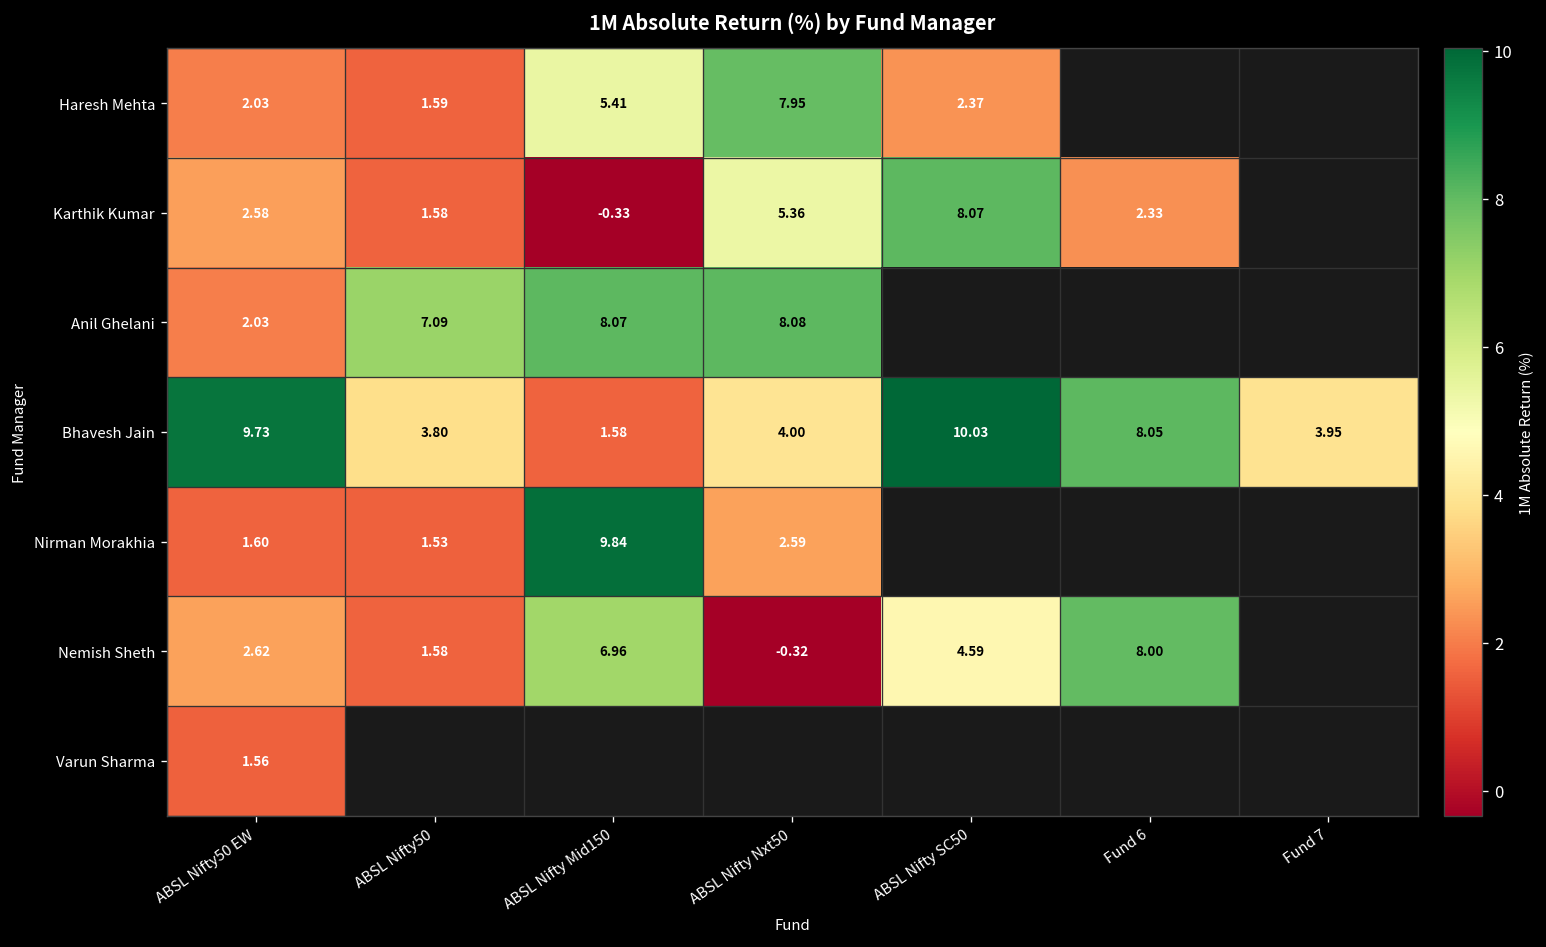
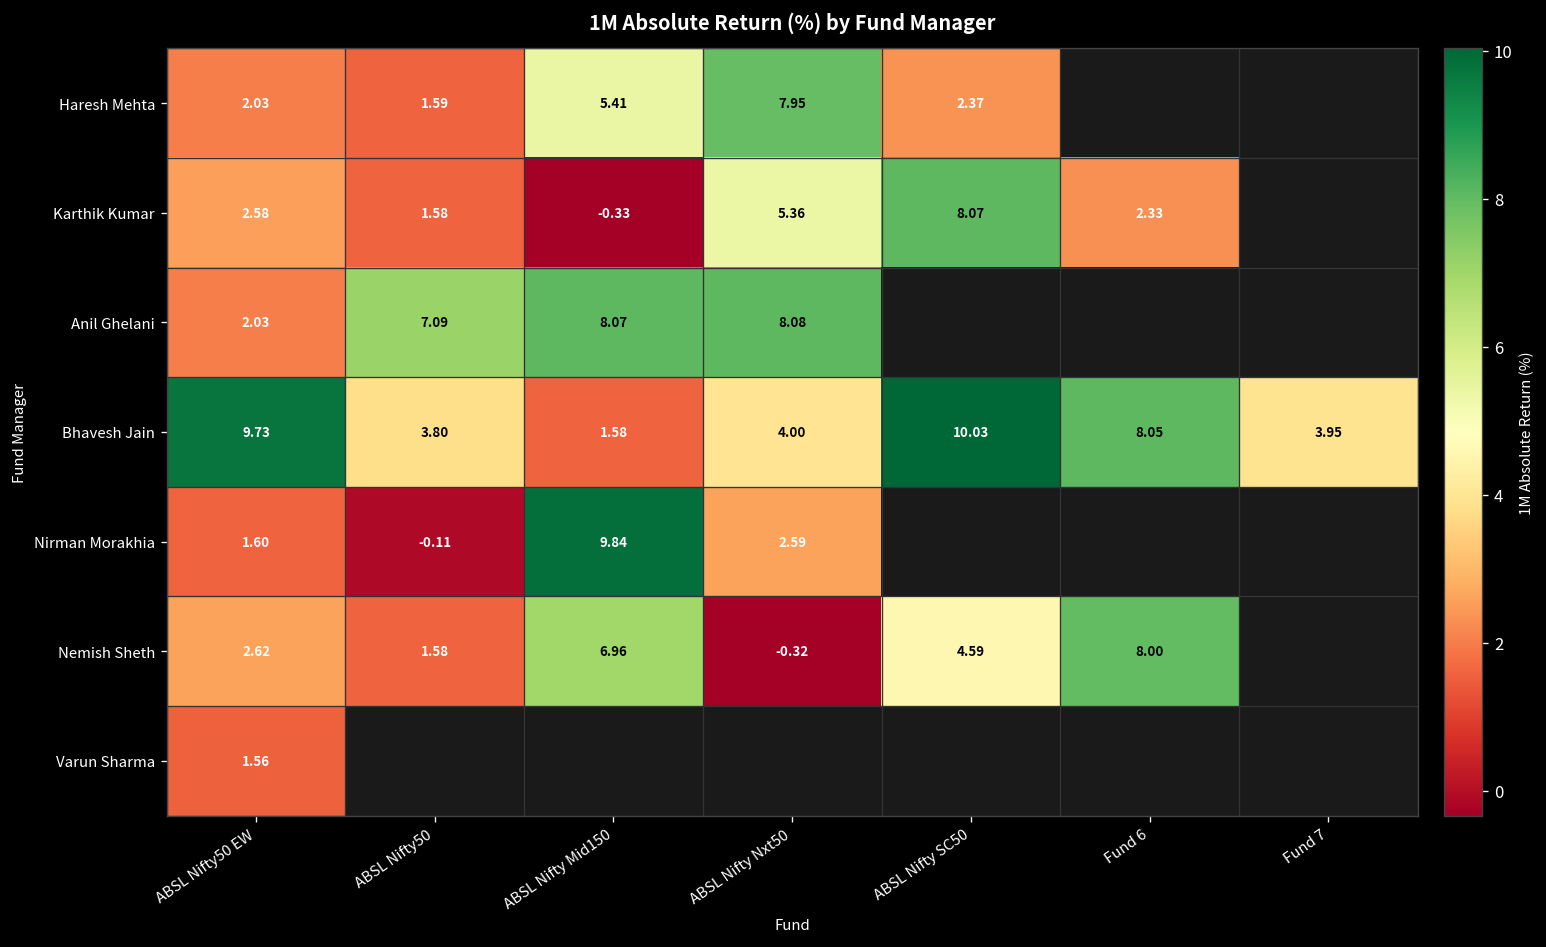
  {
    "Haresh Mehta": {
      "ABSL Nifty50 EW": 2.03,
      "ABSL Nifty50": 1.59,
      "ABSL Nifty Mid150": 5.41,
      "ABSL Nifty Nxt50": 7.95,
      "ABSL Nifty SC50": 2.37
    },
    "Karthik Kumar": {
      "ABSL Nifty50 EW": 2.58,
      "ABSL Nifty50": 1.58,
      "ABSL Nifty Mid150": -0.33,
      "ABSL Nifty Nxt50": 5.36,
      "ABSL Nifty SC50": 8.07,
      "Fund 6": 2.33
    },
    "Anil Ghelani": {
      "ABSL Nifty50 EW": 2.03,
      "ABSL Nifty50": 7.09,
      "ABSL Nifty Mid150": 8.07,
      "ABSL Nifty Nxt50": 8.08
    },
    "Bhavesh Jain": {
      "ABSL Nifty50 EW": 9.73,
      "ABSL Nifty50": 3.80,
      "ABSL Nifty Mid150": 1.58,
      "ABSL Nifty Nxt50": 4.00,
      "ABSL Nifty SC50": 10.03,
      "Fund 6": 8.05,
      "Fund 7": 3.95
    },
    "Nirman Morakhia": {
      "ABSL Nifty50 EW": 1.60,
-     "ABSL Nifty50": 1.53,
+     "ABSL Nifty50": -0.11,
      "ABSL Nifty Mid150": 9.84,
      "ABSL Nifty Nxt50": 2.59
    },
    "Nemish Sheth": {
      "ABSL Nifty50 EW": 2.62,
      "ABSL Nifty50": 1.58,
      "ABSL Nifty Mid150": 6.96,
      "ABSL Nifty Nxt50": -0.32,
      "ABSL Nifty SC50": 4.59,
      "Fund 6": 8.00
    },
    "Varun Sharma": {
      "ABSL Nifty50 EW": 1.56
    }
  }
